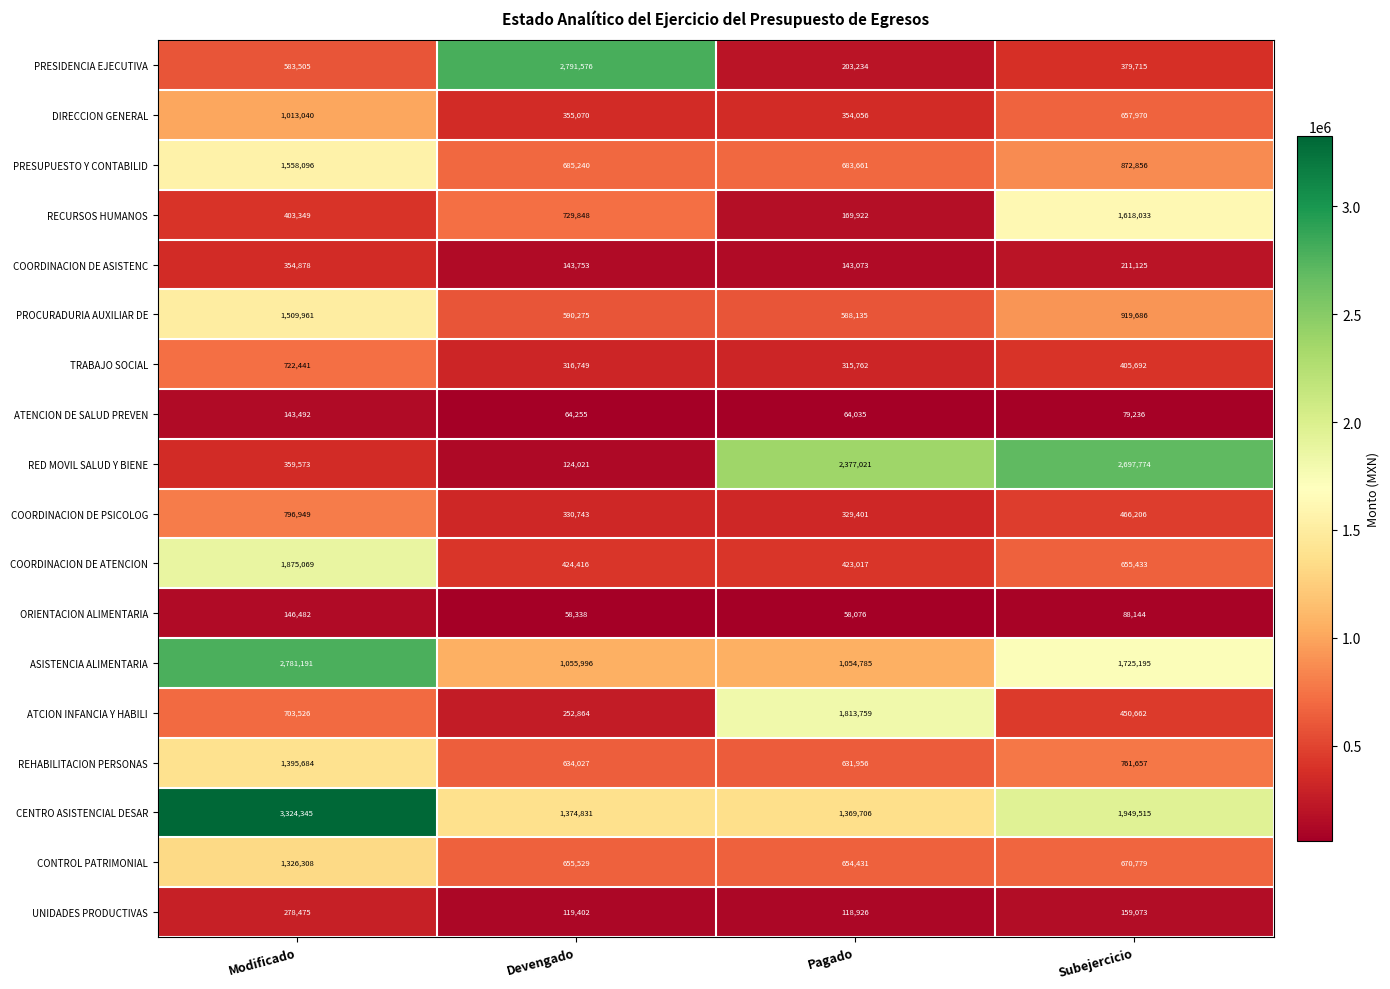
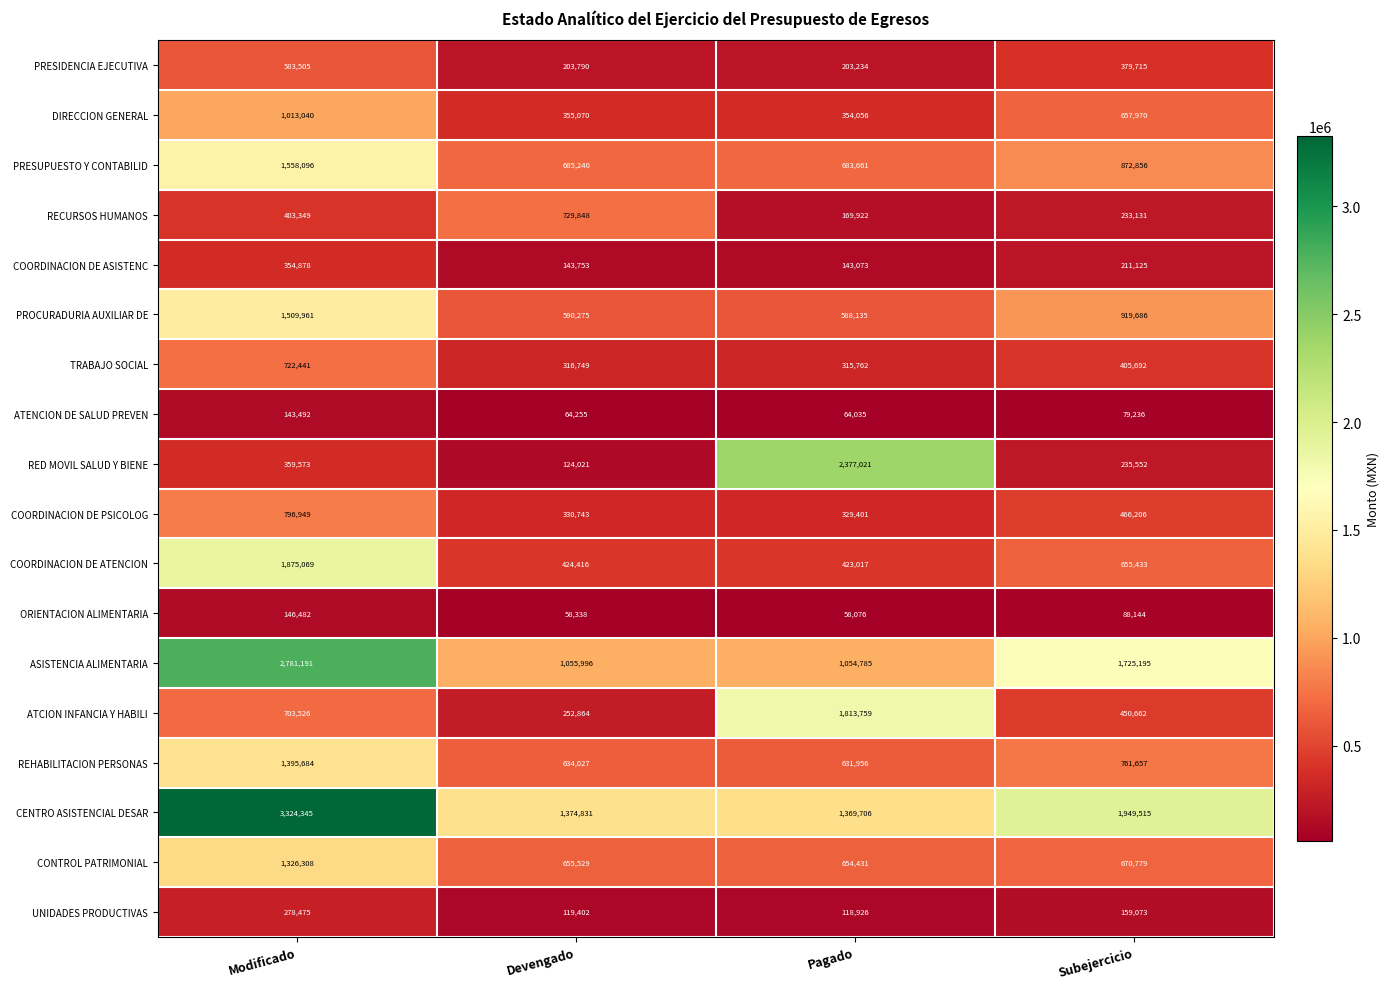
  {
    "PRESIDENCIA EJECUTIVA": {
      "Modificado": "583,505",
-     "Devengado": "2,791,576",
+     "Devengado": "203,790",
      "Pagado": "203,234",
      "Subejercicio": "379,715"
    },
    "DIRECCION GENERAL": {
      "Modificado": "1,013,040",
      "Devengado": "355,070",
      "Pagado": "354,056",
      "Subejercicio": "657,970"
    },
    "PRESUPUESTO Y CONTABILID": {
      "Modificado": "1,558,096",
      "Devengado": "685,240",
      "Pagado": "683,661",
      "Subejercicio": "872,856"
    },
    "RECURSOS HUMANOS": {
      "Modificado": "403,349",
      "Devengado": "729,848",
      "Pagado": "169,922",
-     "Subejercicio": "1,618,033"
+     "Subejercicio": "233,131"
    },
    "COORDINACION DE ASISTENC": {
      "Modificado": "354,878",
      "Devengado": "143,753",
      "Pagado": "143,073",
      "Subejercicio": "211,125"
    },
    "PROCURADURIA AUXILIAR DE": {
      "Modificado": "1,509,961",
      "Devengado": "590,275",
      "Pagado": "588,135",
      "Subejercicio": "919,686"
    },
    "TRABAJO SOCIAL": {
      "Modificado": "722,441",
      "Devengado": "316,749",
      "Pagado": "315,762",
      "Subejercicio": "405,692"
    },
    "ATENCION DE SALUD PREVEN": {
      "Modificado": "143,492",
      "Devengado": "64,255",
      "Pagado": "64,035",
      "Subejercicio": "79,236"
    },
    "RED MOVIL SALUD Y BIENE": {
      "Modificado": "359,573",
      "Devengado": "124,021",
      "Pagado": "2,377,021",
-     "Subejercicio": "2,697,774"
+     "Subejercicio": "235,552"
    },
    "COORDINACION DE PSICOLOG": {
      "Modificado": "796,949",
      "Devengado": "330,743",
      "Pagado": "329,401",
      "Subejercicio": "466,206"
    },
    "COORDINACION DE ATENCION": {
      "Modificado": "1,875,069",
      "Devengado": "424,416",
      "Pagado": "423,017",
      "Subejercicio": "655,433"
    },
    "ORIENTACION ALIMENTARIA": {
      "Modificado": "146,482",
      "Devengado": "58,338",
      "Pagado": "58,076",
      "Subejercicio": "88,144"
    },
    "ASISTENCIA ALIMENTARIA": {
      "Modificado": "2,781,191",
      "Devengado": "1,055,996",
      "Pagado": "1,054,785",
      "Subejercicio": "1,725,195"
    },
    "ATCION INFANCIA Y HABILI": {
      "Modificado": "703,526",
      "Devengado": "252,864",
      "Pagado": "1,813,759",
      "Subejercicio": "450,662"
    },
    "REHABILITACION PERSONAS": {
      "Modificado": "1,395,684",
      "Devengado": "634,027",
      "Pagado": "631,956",
      "Subejercicio": "761,657"
    },
    "CENTRO ASISTENCIAL DESAR": {
      "Modificado": "3,324,345",
      "Devengado": "1,374,831",
      "Pagado": "1,369,706",
      "Subejercicio": "1,949,515"
    },
    "CONTROL PATRIMONIAL": {
      "Modificado": "1,326,308",
      "Devengado": "655,529",
      "Pagado": "654,431",
      "Subejercicio": "670,779"
    },
    "UNIDADES PRODUCTIVAS": {
      "Modificado": "278,475",
      "Devengado": "119,402",
      "Pagado": "118,926",
      "Subejercicio": "159,073"
    }
  }
